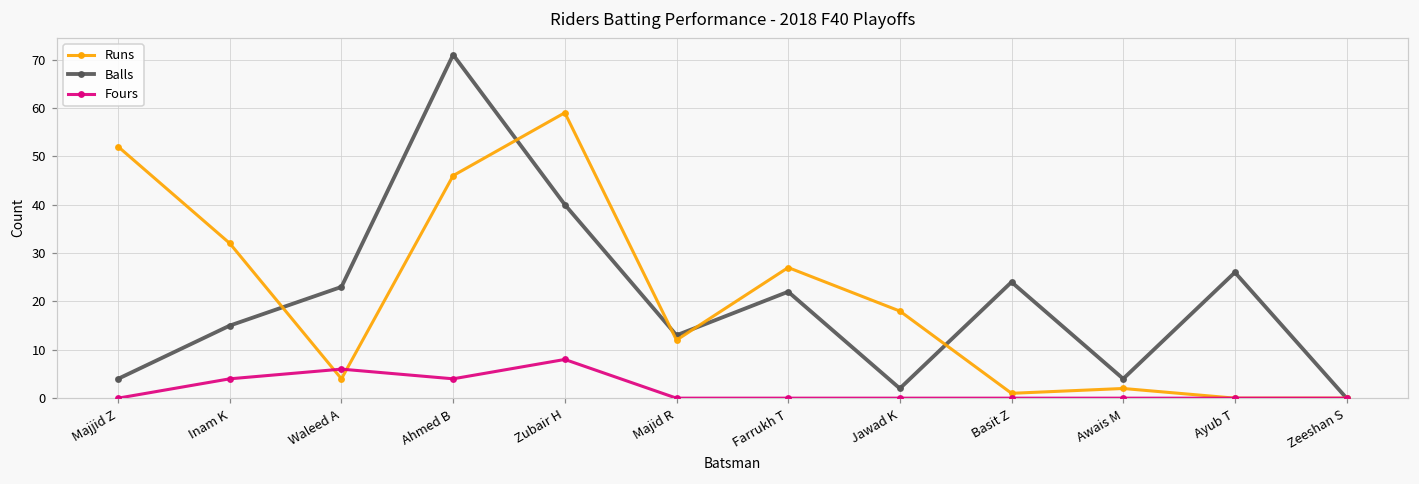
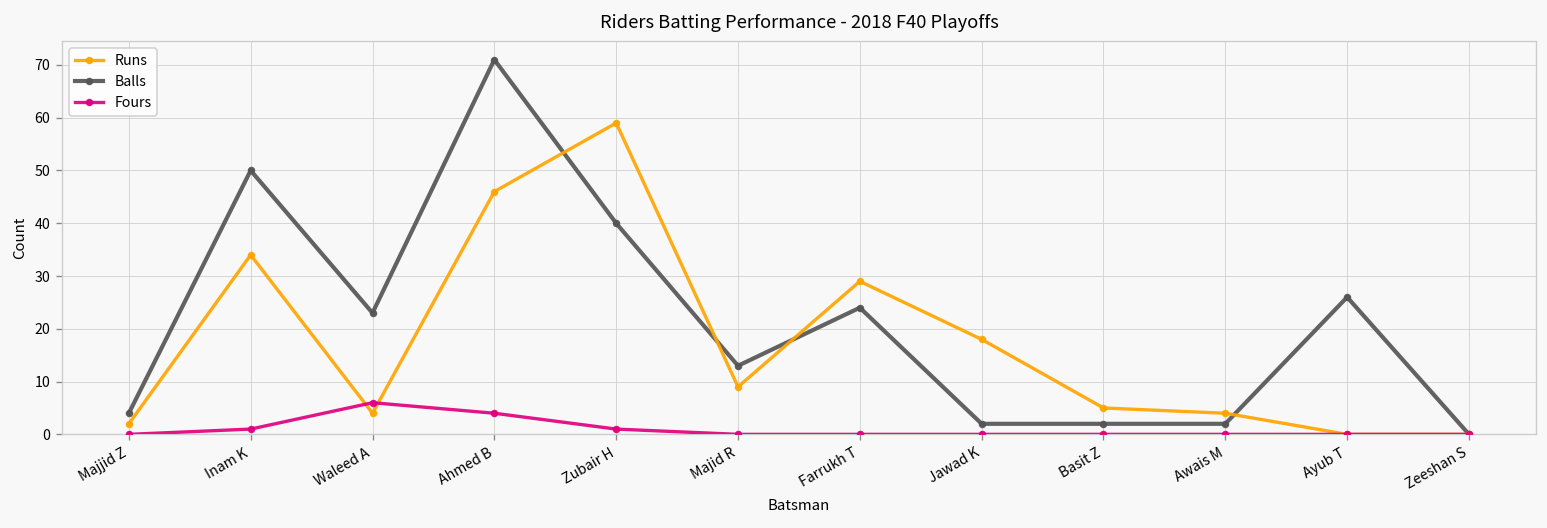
  {
    "Runs": {
-     "Majjid Z": 52,
-     "Inam K": 32,
+     "Majjid Z": 2,
+     "Inam K": 34,
      "Waleed A": 4,
      "Ahmed B": 46,
      "Zubair H": 59,
-     "Majid R": 12,
-     "Farrukh T": 27,
+     "Majid R": 9,
+     "Farrukh T": 29,
      "Jawad K": 18,
-     "Basit Z": 1,
-     "Awais M": 2
+     "Basit Z": 5,
+     "Awais M": 4
    },
    "Balls": {
      "Majjid Z": 4,
-     "Inam K": 15,
+     "Inam K": 50,
      "Waleed A": 23,
      "Ahmed B": 71,
      "Zubair H": 40,
      "Majid R": 13,
-     "Farrukh T": 22,
+     "Farrukh T": 24,
      "Jawad K": 2,
-     "Basit Z": 24,
-     "Awais M": 4,
+     "Basit Z": 2,
+     "Awais M": 2,
      "Ayub T": 26
    },
    "Fours": {
      "Majjid Z": 0,
-     "Inam K": 4,
+     "Inam K": 1,
      "Waleed A": 6,
      "Ahmed B": 4,
-     "Zubair H": 8,
+     "Zubair H": 1,
      "Majid R": 0,
      "Farrukh T": 0,
      "Jawad K": 0,
      "Basit Z": 0,
      "Awais M": 0
    }
  }
